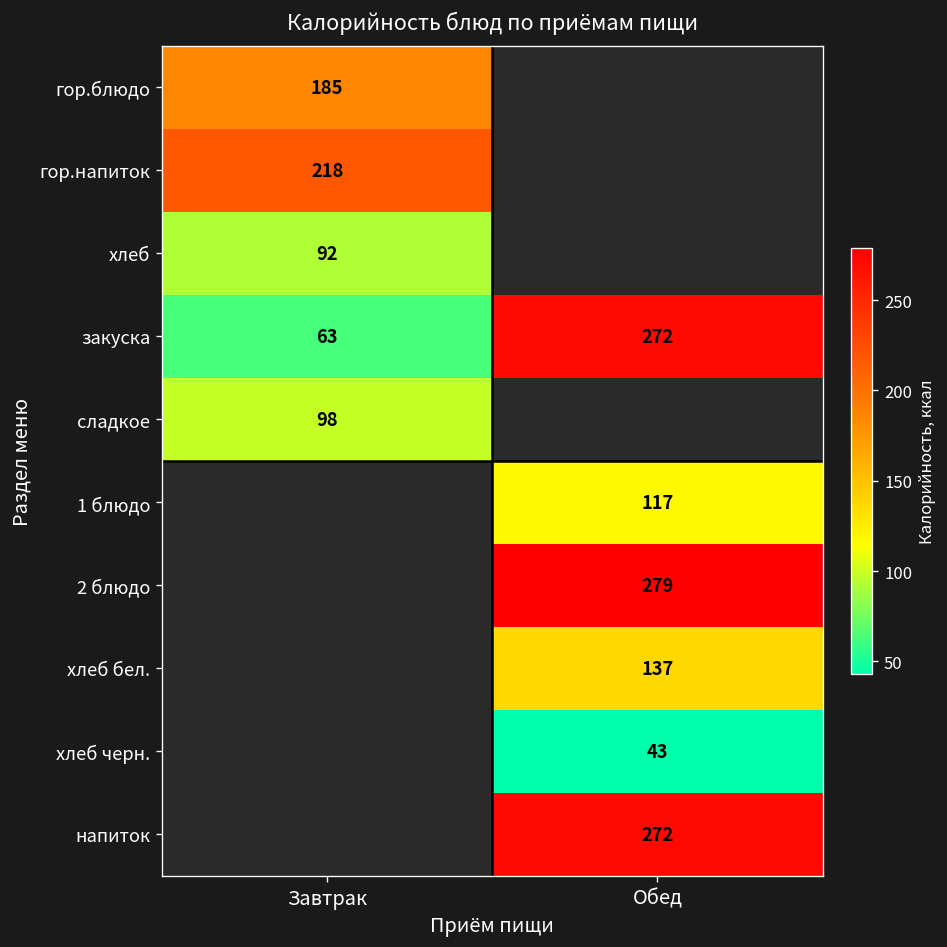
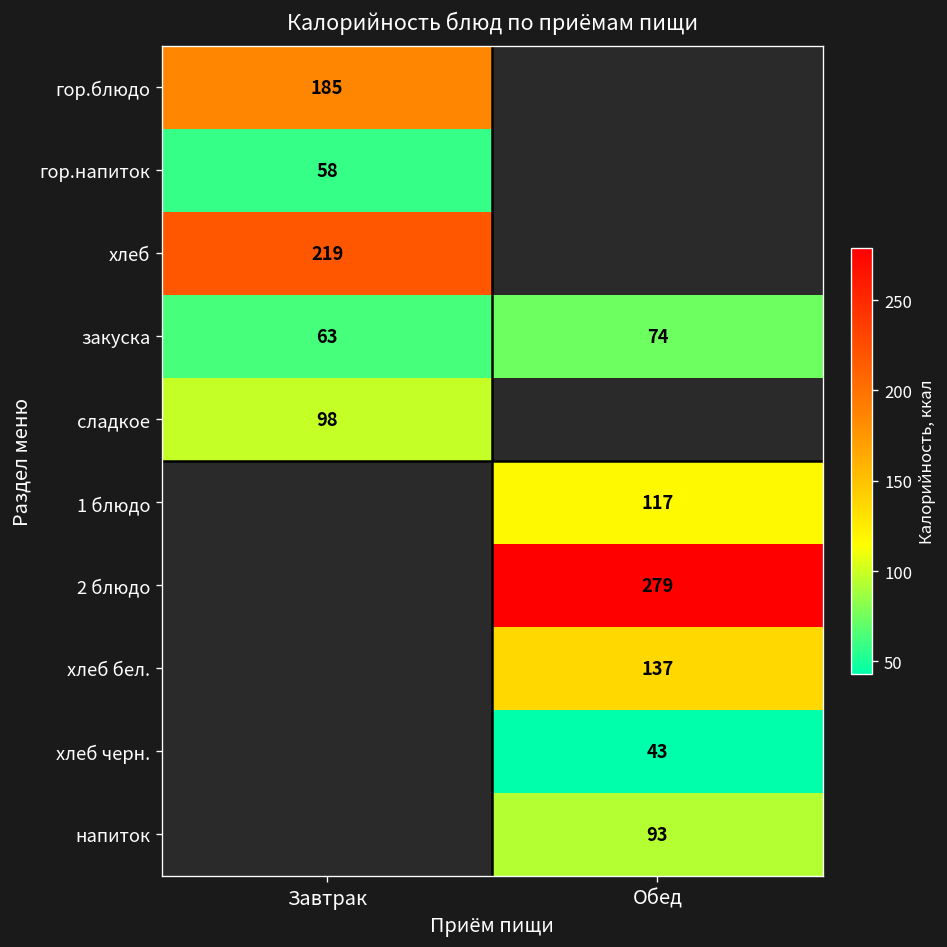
  {
    "гор.блюдо": {
      "Завтрак": 185
    },
    "гор.напиток": {
-     "Завтрак": 218
+     "Завтрак": 58
    },
    "хлеб": {
-     "Завтрак": 92
+     "Завтрак": 219
    },
    "закуска": {
      "Завтрак": 63,
-     "Обед": 272
+     "Обед": 74
    },
    "сладкое": {
      "Завтрак": 98
    },
    "1 блюдо": {
      "Обед": 117
    },
    "2 блюдо": {
      "Обед": 279
    },
    "хлеб бел.": {
      "Обед": 137
    },
    "хлеб черн.": {
      "Обед": 43
    },
    "напиток": {
-     "Обед": 272
+     "Обед": 93
    }
  }
